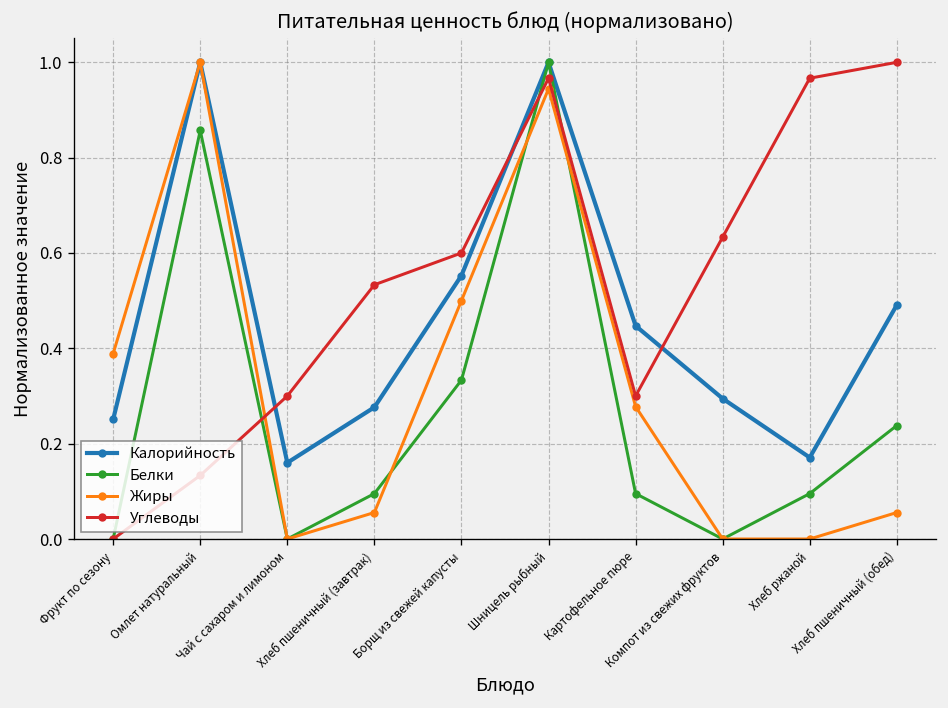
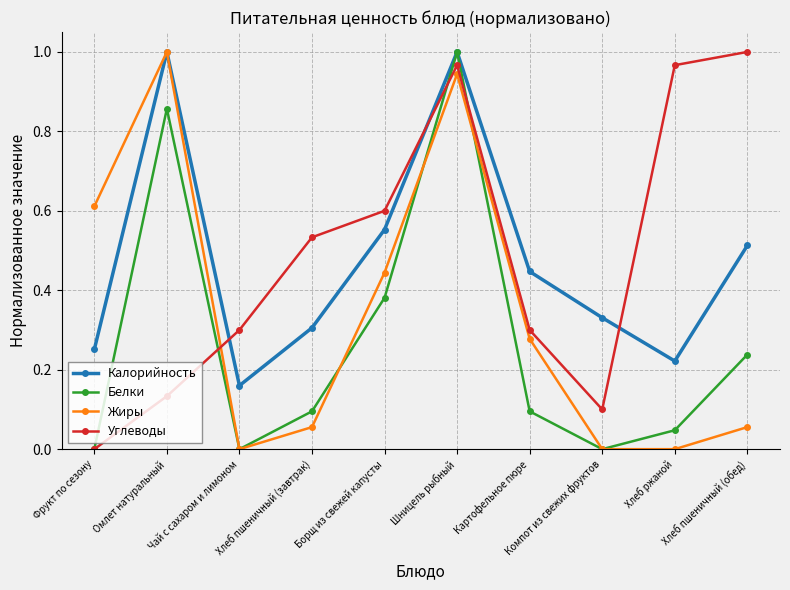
  {
    "Калорийность": {
      "Фрукт по сезону": 0.25,
      "Чай с сахаром и лимоном": 0.16,
-     "Хлеб пшеничный (завтрак)": 0.28,
+     "Хлеб пшеничный (завтрак)": 0.31,
      "Борщ из свежей капусты": 0.55,
      "Картофельное пюре": 0.45,
-     "Компот из свежих фруктов": 0.29,
-     "Хлеб ржаной": 0.17,
-     "Хлеб пшеничный (обед)": 0.49
+     "Компот из свежих фруктов": 0.33,
+     "Хлеб ржаной": 0.22,
+     "Хлеб пшеничный (обед)": 0.51
    },
    "Белки": {
      "Омлет натуральный": 0.86,
      "Хлеб пшеничный (завтрак)": 0.10,
-     "Борщ из свежей капусты": 0.33,
+     "Борщ из свежей капусты": 0.38,
      "Картофельное пюре": 0.10,
-     "Хлеб ржаной": 0.10,
+     "Хлеб ржаной": 0.05,
      "Хлеб пшеничный (обед)": 0.24
    },
    "Жиры": {
-     "Фрукт по сезону": 0.39,
+     "Фрукт по сезону": 0.61,
      "Хлеб пшеничный (завтрак)": 0.06,
-     "Борщ из свежей капусты": 0.50,
+     "Борщ из свежей капусты": 0.44,
      "Шницель рыбный": 0.94,
      "Картофельное пюре": 0.28,
      "Хлеб ржаной": 0.00,
      "Хлеб пшеничный (обед)": 0.06
    },
    "Углеводы": {
      "Чай с сахаром и лимоном": 0.30,
      "Хлеб пшеничный (завтрак)": 0.53,
      "Борщ из свежей капусты": 0.60,
      "Шницель рыбный": 0.97,
      "Картофельное пюре": 0.30,
-     "Компот из свежих фруктов": 0.63,
+     "Компот из свежих фруктов": 0.10,
      "Хлеб ржаной": 0.97,
      "Хлеб пшеничный (обед)": 1.00
    }
  }
